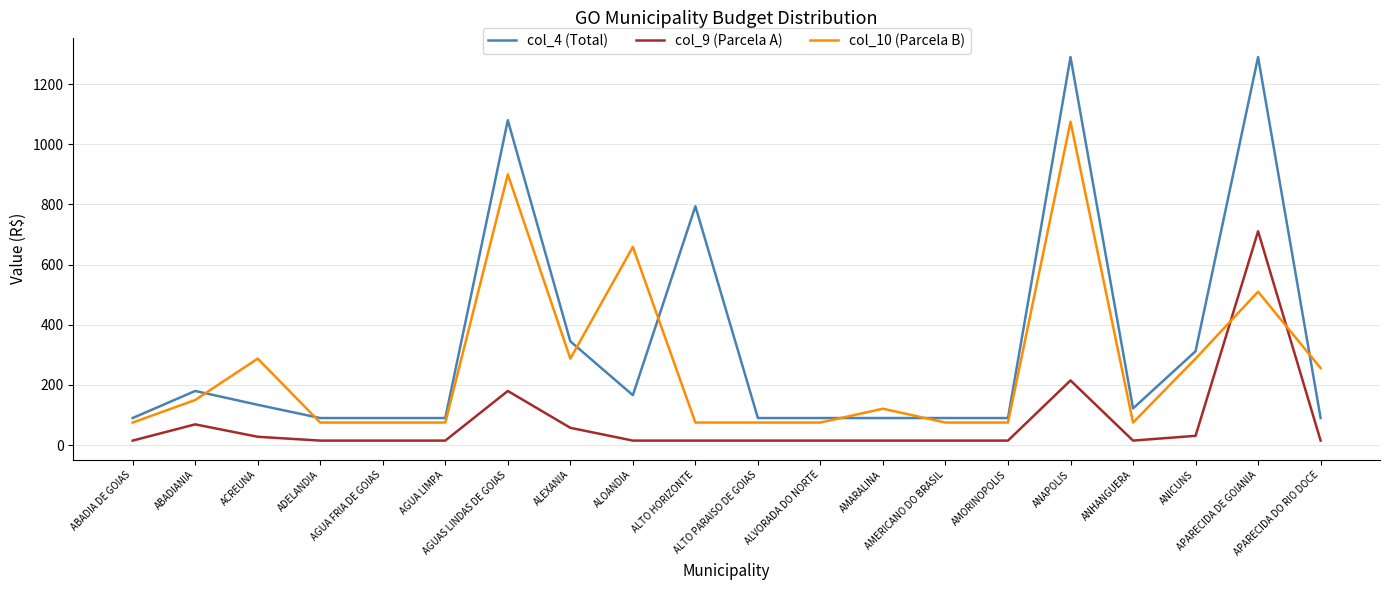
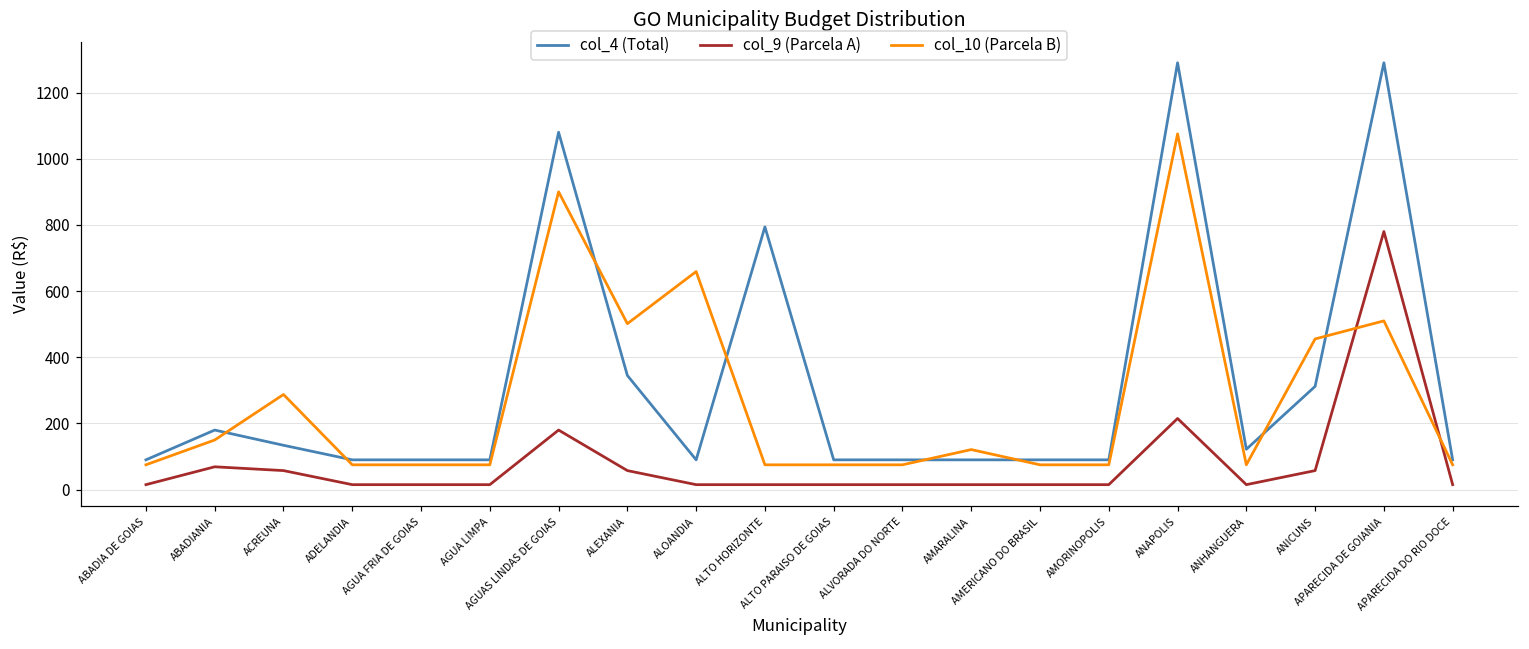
  {
    "col_4 (Total)": {
      "ABADIA DE GOIAS": 90,
      "ABADIANIA": 180,
      "ACREUNA": 130,
      "ADELANDIA": 90,
      "AGUA FRIA DE GOIAS": 90,
      "AGUA LIMPA": 90,
      "AGUAS LINDAS DE GOIAS": 1080,
      "ALEXANIA": 350,
-     "ALOANDIA": 170,
+     "ALOANDIA": 90,
      "ALTO HORIZONTE": 790,
      "ALTO PARAISO DE GOIAS": 90,
      "ALVORADA DO NORTE": 90,
      "AMARALINA": 90,
      "AMERICANO DO BRASIL": 90,
      "AMORINOPOLIS": 90,
      "ANAPOLIS": 1290,
      "ANHANGUERA": 120,
      "ANICUNS": 310,
      "APARECIDA DE GOIANIA": 1290,
      "APARECIDA DO RIO DOCE": 90
    },
    "col_9 (Parcela A)": {
      "ABADIA DE GOIAS": 20,
      "ABADIANIA": 70,
-     "ACREUNA": 30,
+     "ACREUNA": 60,
      "ADELANDIA": 20,
      "AGUA FRIA DE GOIAS": 20,
      "AGUA LIMPA": 20,
      "AGUAS LINDAS DE GOIAS": 180,
      "ALEXANIA": 60,
      "ALOANDIA": 20,
      "ALTO HORIZONTE": 20,
      "ALTO PARAISO DE GOIAS": 20,
      "ALVORADA DO NORTE": 20,
      "AMARALINA": 20,
      "AMERICANO DO BRASIL": 20,
      "AMORINOPOLIS": 20,
      "ANAPOLIS": 220,
      "ANHANGUERA": 20,
-     "ANICUNS": 30,
-     "APARECIDA DE GOIANIA": 710,
+     "ANICUNS": 60,
+     "APARECIDA DE GOIANIA": 780,
      "APARECIDA DO RIO DOCE": 20
    },
    "col_10 (Parcela B)": {
      "ABADIA DE GOIAS": 80,
      "ABADIANIA": 150,
      "ACREUNA": 290,
      "ADELANDIA": 80,
      "AGUA FRIA DE GOIAS": 80,
      "AGUA LIMPA": 80,
      "AGUAS LINDAS DE GOIAS": 900,
-     "ALEXANIA": 290,
+     "ALEXANIA": 500,
      "ALOANDIA": 660,
      "ALTO HORIZONTE": 80,
      "ALTO PARAISO DE GOIAS": 80,
      "ALVORADA DO NORTE": 80,
      "AMARALINA": 120,
      "AMERICANO DO BRASIL": 80,
      "AMORINOPOLIS": 80,
      "ANAPOLIS": 1080,
      "ANHANGUERA": 80,
-     "ANICUNS": 290,
+     "ANICUNS": 460,
      "APARECIDA DE GOIANIA": 510,
-     "APARECIDA DO RIO DOCE": 260
+     "APARECIDA DO RIO DOCE": 80
    }
  }
